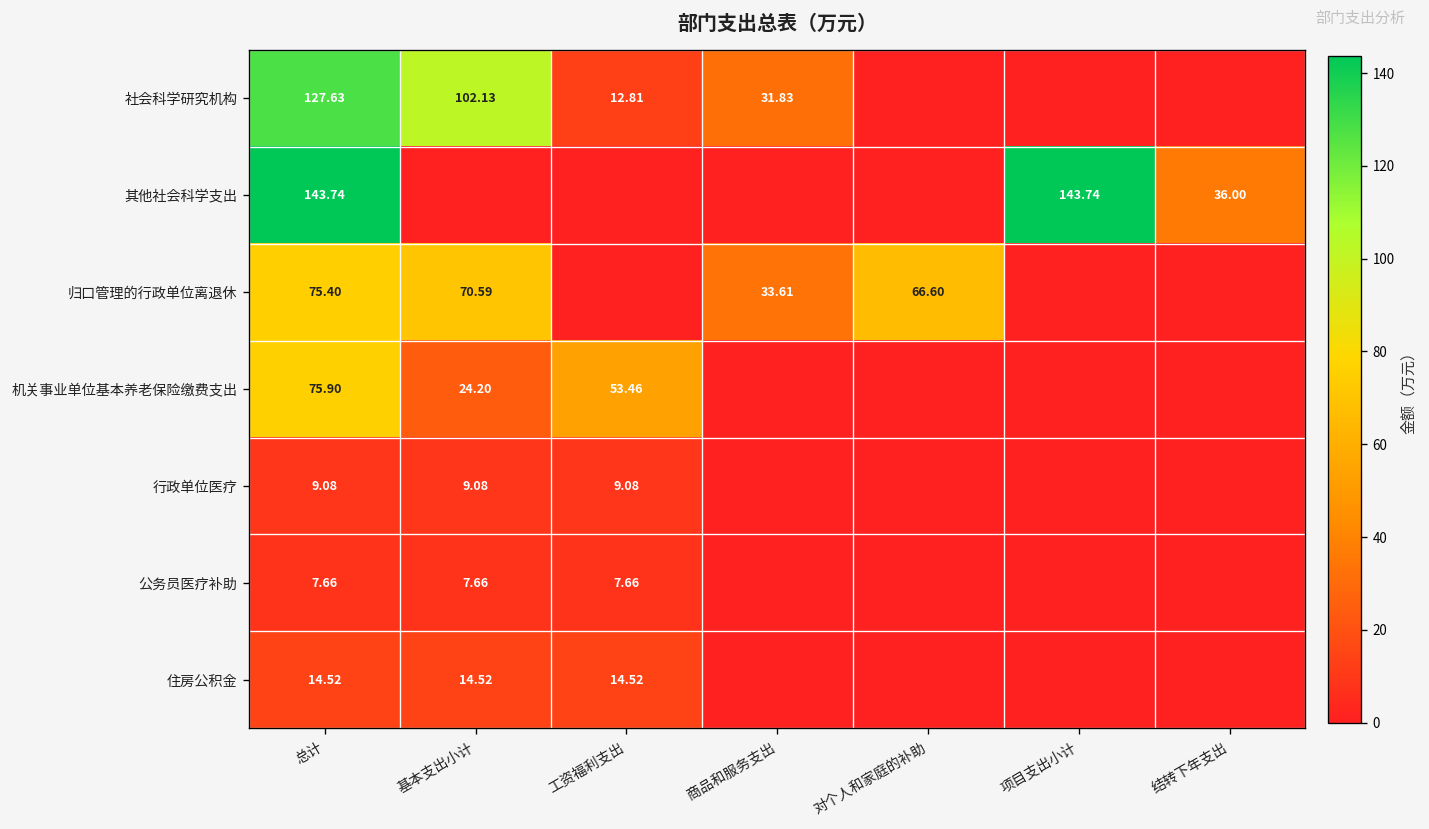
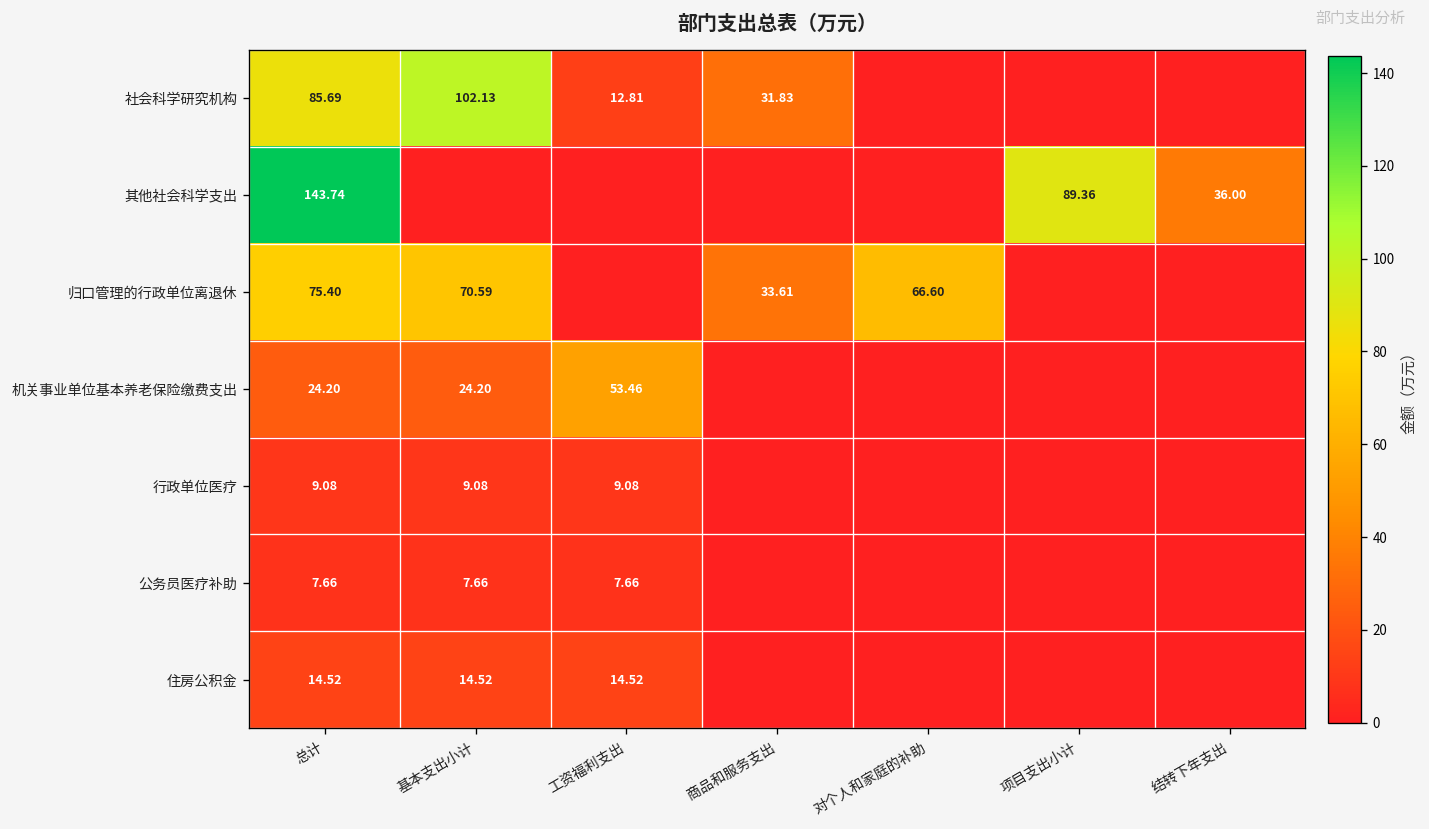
  {
    "社会科学研究机构": {
-     "总计": 127.63,
+     "总计": 85.69,
      "基本支出小计": 102.13,
      "工资福利支出": 12.81,
      "商品和服务支出": 31.83
    },
    "其他社会科学支出": {
      "总计": 143.74,
-     "项目支出小计": 143.74,
+     "项目支出小计": 89.36,
      "结转下年支出": 36.00
    },
    "归口管理的行政单位离退休": {
      "总计": 75.40,
      "基本支出小计": 70.59,
      "商品和服务支出": 33.61,
      "对个人和家庭的补助": 66.60
    },
    "机关事业单位基本养老保险缴费支出": {
-     "总计": 75.90,
+     "总计": 24.20,
      "基本支出小计": 24.20,
      "工资福利支出": 53.46
    },
    "行政单位医疗": {
      "总计": 9.08,
      "基本支出小计": 9.08,
      "工资福利支出": 9.08
    },
    "公务员医疗补助": {
      "总计": 7.66,
      "基本支出小计": 7.66,
      "工资福利支出": 7.66
    },
    "住房公积金": {
      "总计": 14.52,
      "基本支出小计": 14.52,
      "工资福利支出": 14.52
    }
  }
